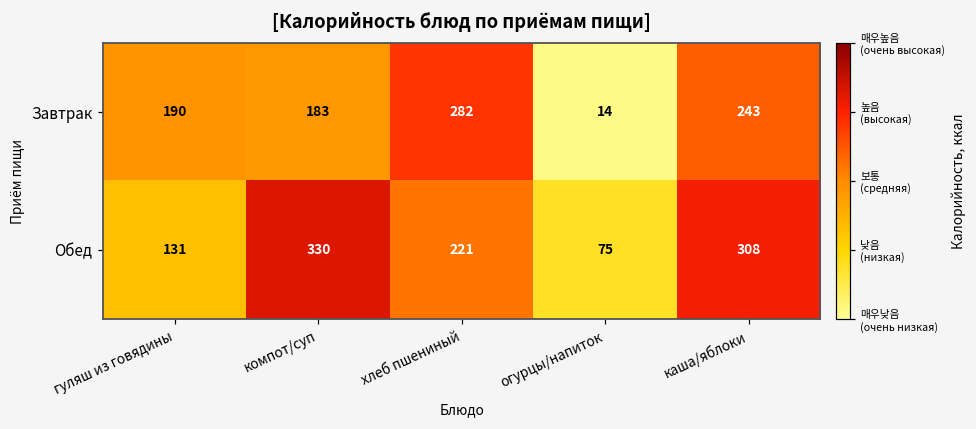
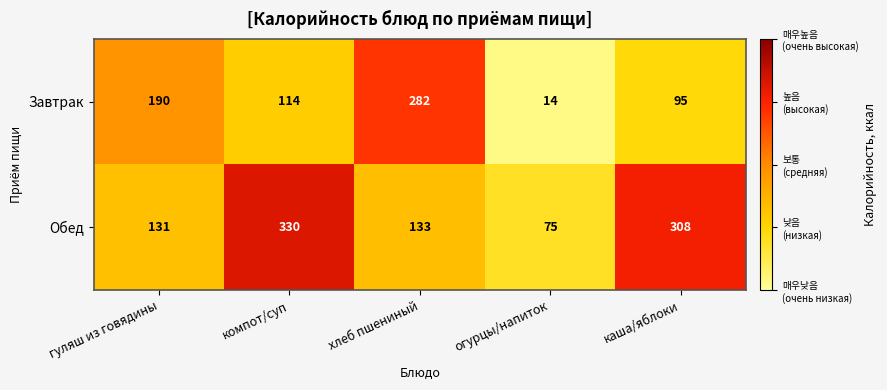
  {
    "Завтрак": {
      "гуляш из говядины": 190,
-     "компот/суп": 183,
+     "компот/суп": 114,
      "хлеб пшениный": 282,
      "огурцы/напиток": 14,
-     "каша/яблоки": 243
+     "каша/яблоки": 95
    },
    "Обед": {
      "гуляш из говядины": 131,
      "компот/суп": 330,
-     "хлеб пшениный": 221,
+     "хлеб пшениный": 133,
      "огурцы/напиток": 75,
      "каша/яблоки": 308
    }
  }
